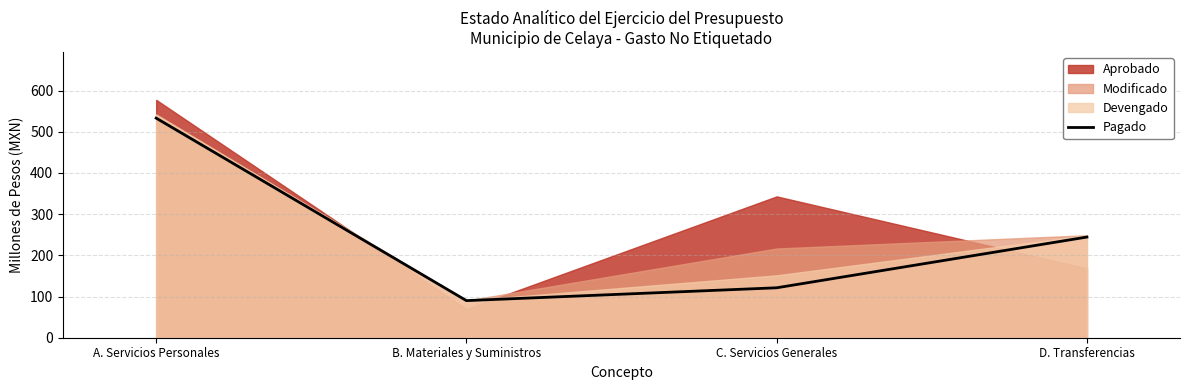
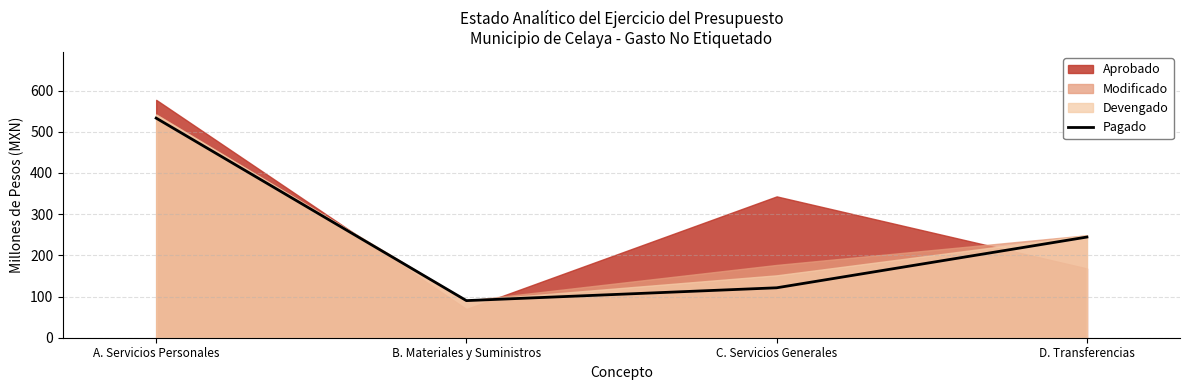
  {
    "Pagado": {
      "A. Servicios Personales": 530,
      "C. Servicios Generales": 120
    },
    "Aprobado": {
      "A. Servicios Personales": 580,
      "B. Materiales y Suministros": 70,
      "C. Servicios Generales": 340,
      "D. Transferencias": 170
    },
    "Modificado": {
-     "C. Servicios Generales": 220
+     "C. Servicios Generales": 180
    },
    "Devengado": {
      "C. Servicios Generales": 150
    }
  }
